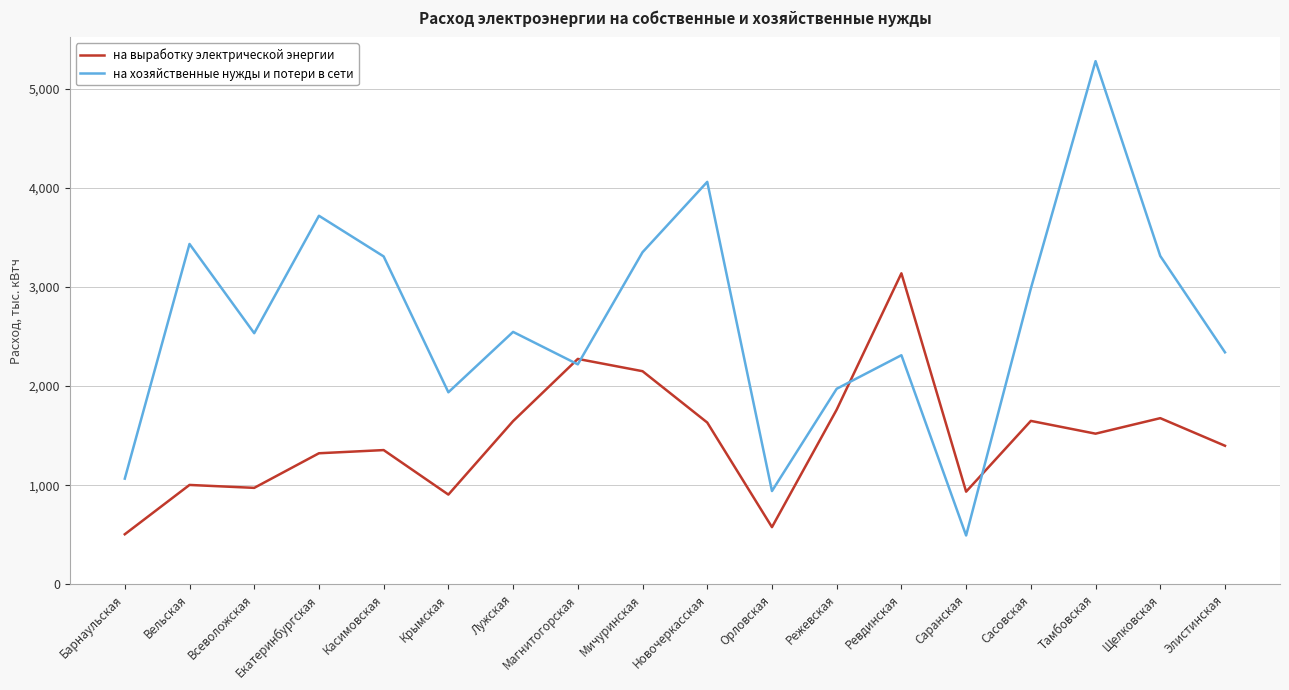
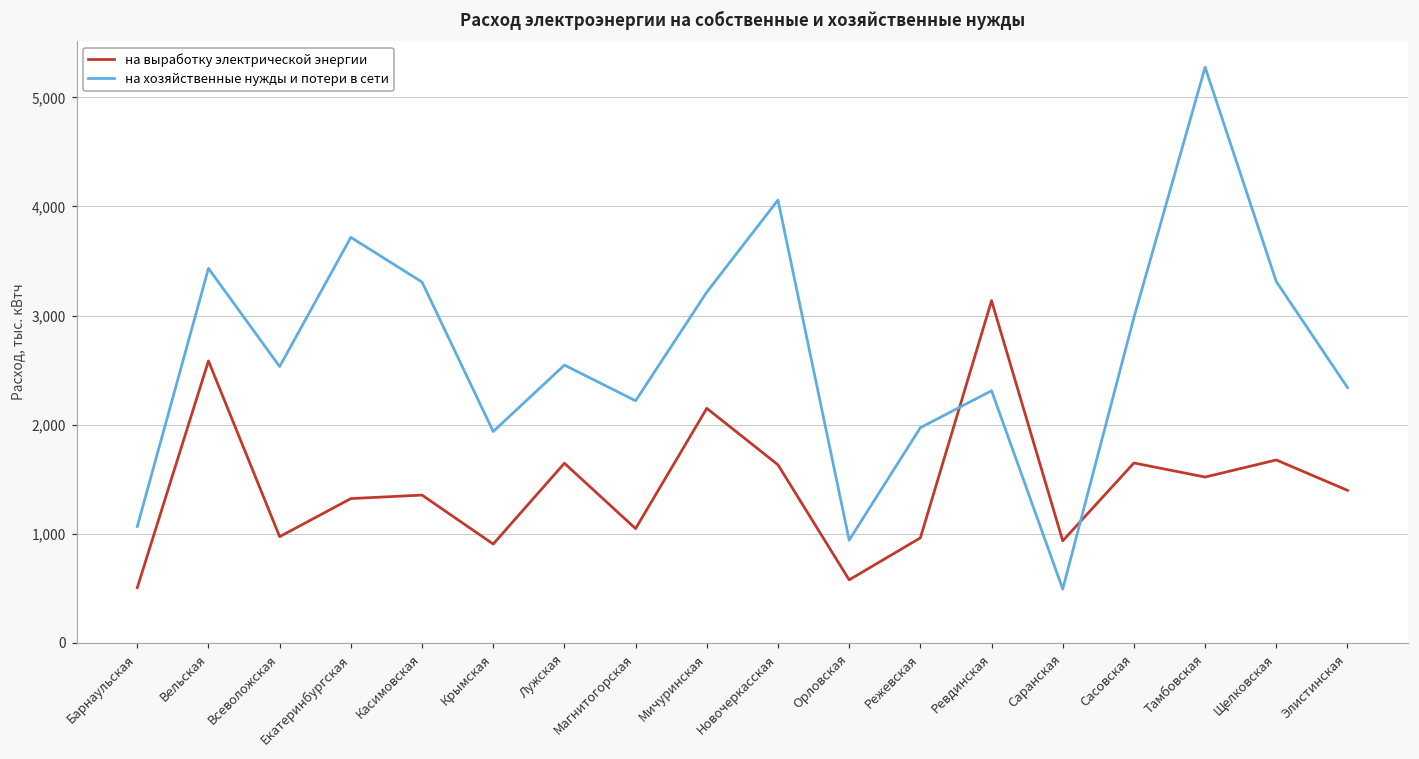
  {
    "на выработку электрической энергии": {
      "Барнаульская": "500",
-     "Вельская": "1,000",
+     "Вельская": "2,600",
      "Всеволожская": "1,000",
      "Екатеринбургская": "1,300",
      "Касимовская": "1,400",
      "Крымская": "900",
      "Лужская": "1,600",
-     "Магнитогорская": "2,300",
+     "Магнитогорская": "1,000",
      "Мичуринская": "2,100",
      "Новочеркасская": "1,600",
      "Орловская": "600",
-     "Режевская": "1,800",
+     "Режевская": "1,000",
      "Ревдинская": "3,100",
      "Саранская": "900",
      "Сасовская": "1,600",
      "Тамбовская": "1,500",
      "Щелковская": "1,700",
      "Элистинская": "1,400"
    },
    "на хозяйственные нужды и потери в сети": {
      "Барнаульская": "1,100",
      "Вельская": "3,400",
      "Всеволожская": "2,500",
      "Екатеринбургская": "3,700",
      "Касимовская": "3,300",
      "Крымская": "1,900",
      "Лужская": "2,500",
      "Магнитогорская": "2,200",
-     "Мичуринская": "3,300",
+     "Мичуринская": "3,200",
      "Новочеркасская": "4,100",
      "Орловская": "900",
      "Режевская": "2,000",
      "Ревдинская": "2,300",
      "Саранская": "500",
      "Сасовская": "3,000",
      "Тамбовская": "5,300",
      "Щелковская": "3,300",
      "Элистинская": "2,300"
    }
  }
